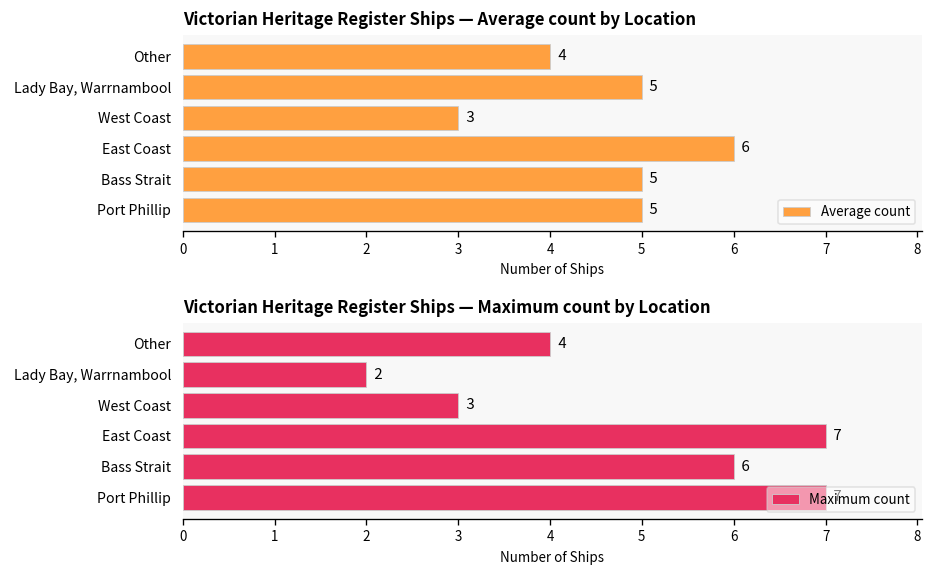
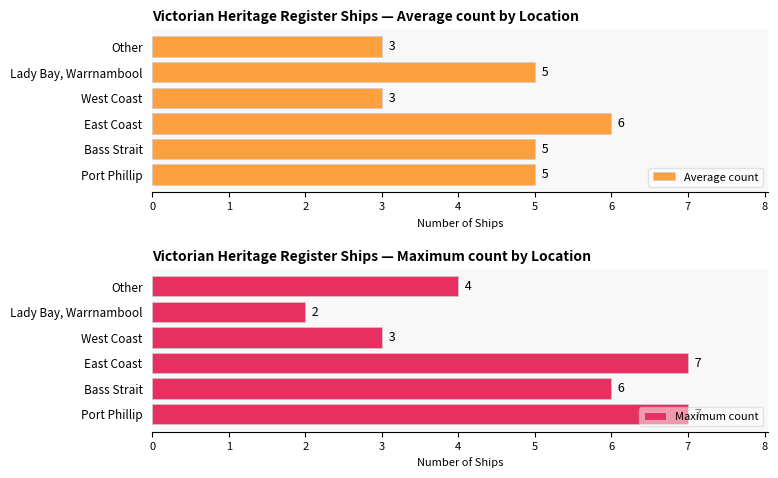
  {
    "Victorian Heritage Register Ships — Average count by Location": {
-     "Other": 4,
+     "Other": 3,
      "Lady Bay, Warrnambool": 5,
      "West Coast": 3,
      "East Coast": 6,
      "Bass Strait": 5,
      "Port Phillip": 5
    },
    "Victorian Heritage Register Ships — Maximum count by Location": {
      "Other": 4,
      "Lady Bay, Warrnambool": 2,
      "West Coast": 3,
      "East Coast": 7,
      "Bass Strait": 6
    }
  }
